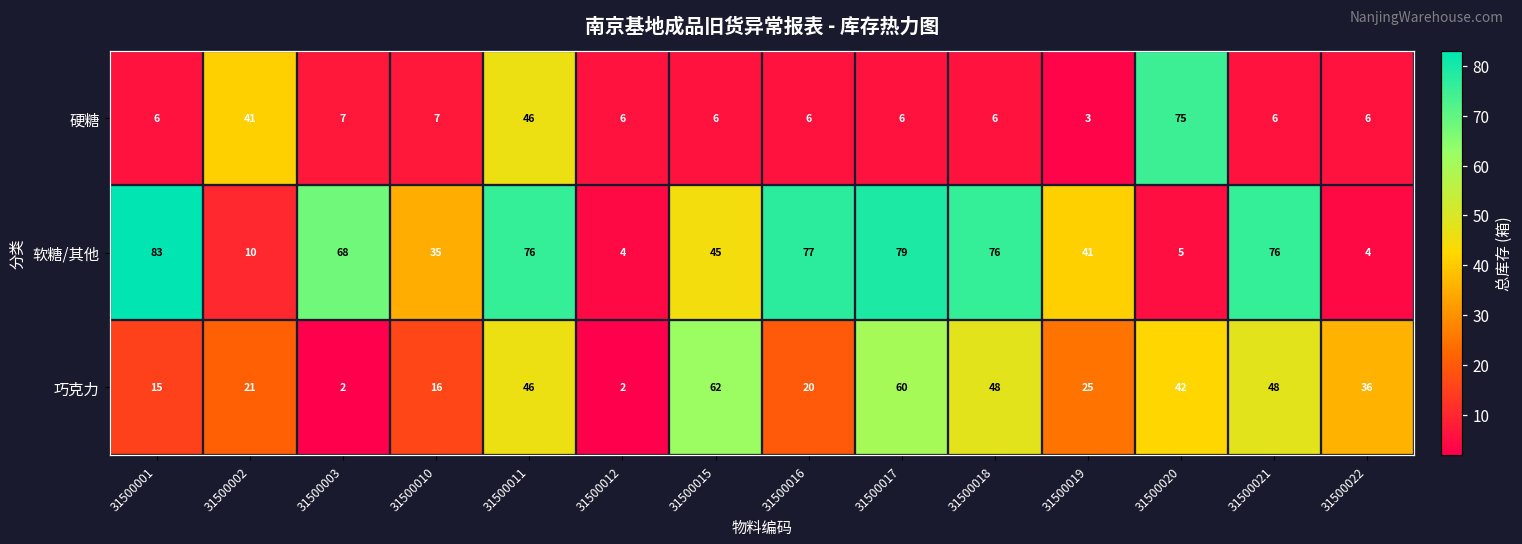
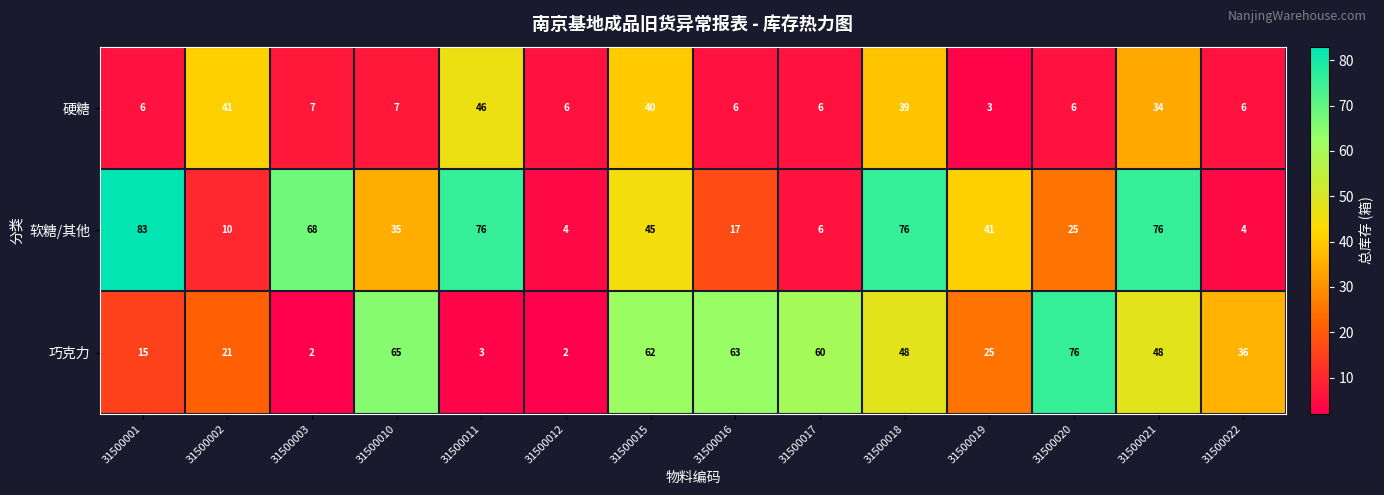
  {
    "硬糖": {
      "31500001": 6,
      "31500002": 41,
      "31500003": 7,
      "31500010": 7,
      "31500011": 46,
      "31500012": 6,
-     "31500015": 6,
+     "31500015": 40,
      "31500016": 6,
      "31500017": 6,
-     "31500018": 6,
+     "31500018": 39,
      "31500019": 3,
-     "31500020": 75,
-     "31500021": 6,
+     "31500020": 6,
+     "31500021": 34,
      "31500022": 6
    },
    "软糖/其他": {
      "31500001": 83,
      "31500002": 10,
      "31500003": 68,
      "31500010": 35,
      "31500011": 76,
      "31500012": 4,
      "31500015": 45,
-     "31500016": 77,
-     "31500017": 79,
+     "31500016": 17,
+     "31500017": 6,
      "31500018": 76,
      "31500019": 41,
-     "31500020": 5,
+     "31500020": 25,
      "31500021": 76,
      "31500022": 4
    },
    "巧克力": {
      "31500001": 15,
      "31500002": 21,
      "31500003": 2,
-     "31500010": 16,
-     "31500011": 46,
+     "31500010": 65,
+     "31500011": 3,
      "31500012": 2,
      "31500015": 62,
-     "31500016": 20,
+     "31500016": 63,
      "31500017": 60,
      "31500018": 48,
      "31500019": 25,
-     "31500020": 42,
+     "31500020": 76,
      "31500021": 48,
      "31500022": 36
    }
  }
